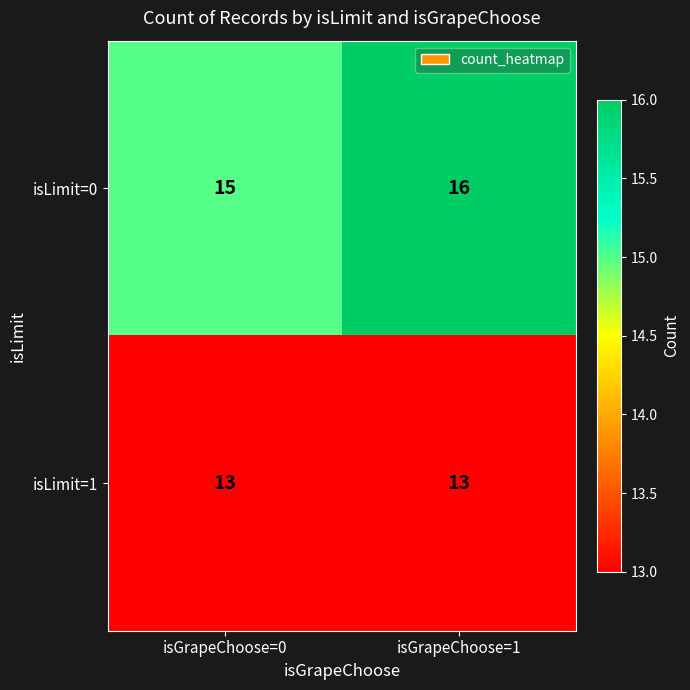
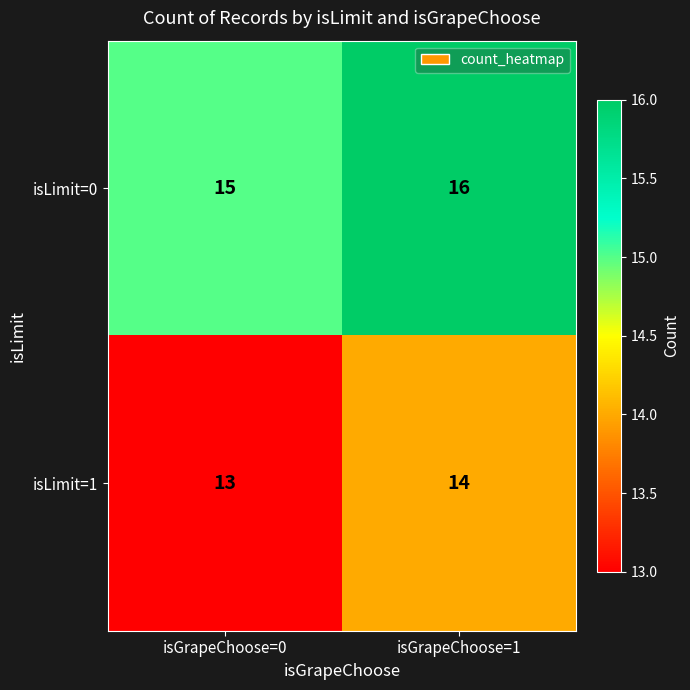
  {
    "isLimit=0": {
      "isGrapeChoose=0": 15,
      "isGrapeChoose=1": 16
    },
    "isLimit=1": {
      "isGrapeChoose=0": 13,
-     "isGrapeChoose=1": 13
+     "isGrapeChoose=1": 14
    }
  }
